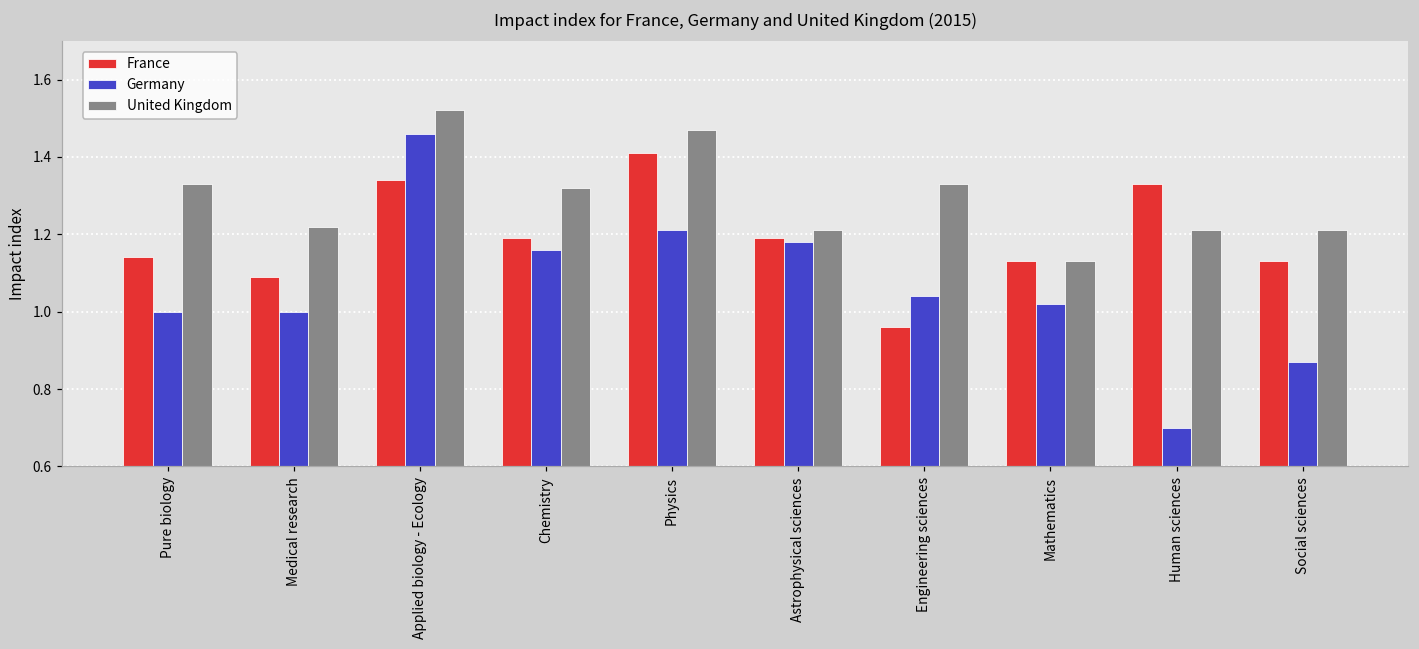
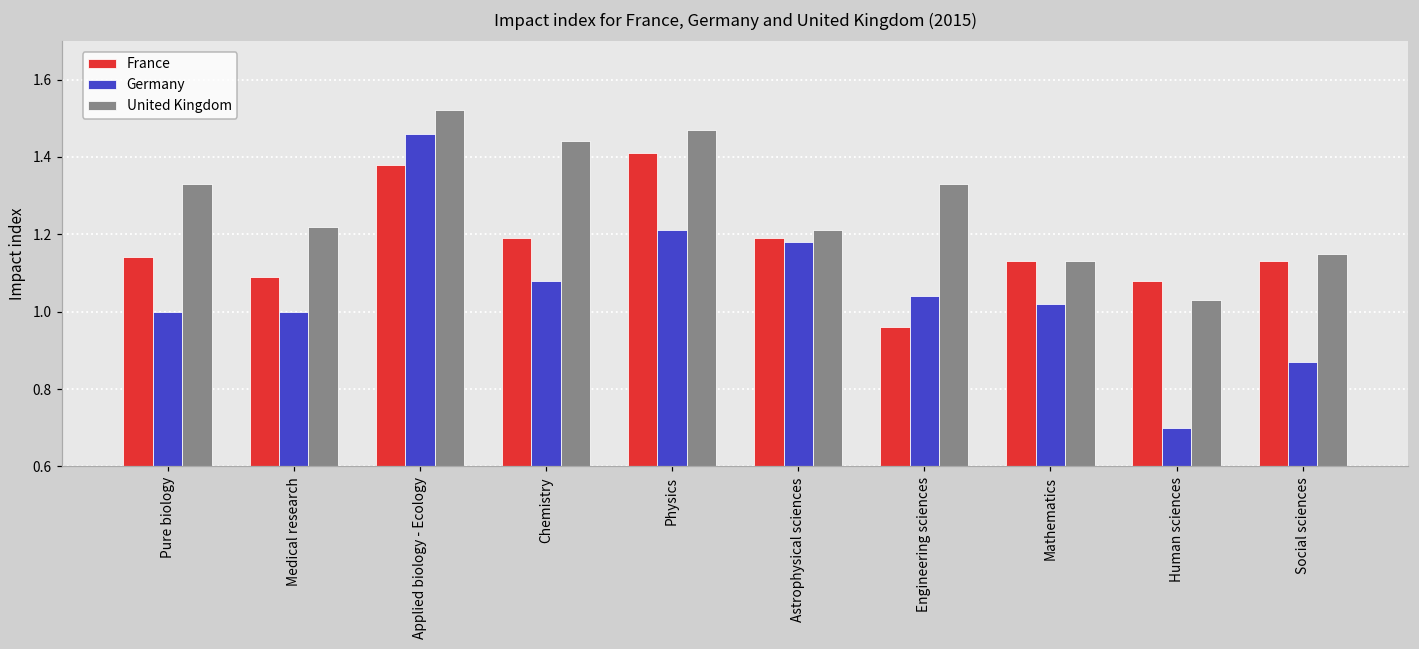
  {
    "France": {
      "Pure biology": 1.14,
      "Medical research": 1.09,
-     "Applied biology - Ecology": 1.34,
+     "Applied biology - Ecology": 1.38,
      "Chemistry": 1.19,
      "Physics": 1.41,
      "Astrophysical sciences": 1.19,
      "Engineering sciences": 0.96,
      "Mathematics": 1.13,
-     "Human sciences": 1.33,
+     "Human sciences": 1.08,
      "Social sciences": 1.13
    },
    "Germany": {
      "Pure biology": 1.00,
      "Medical research": 1.00,
      "Applied biology - Ecology": 1.46,
-     "Chemistry": 1.16,
+     "Chemistry": 1.08,
      "Physics": 1.21,
      "Astrophysical sciences": 1.18,
      "Engineering sciences": 1.04,
      "Mathematics": 1.02,
      "Human sciences": 0.70,
      "Social sciences": 0.87
    },
    "United Kingdom": {
      "Pure biology": 1.33,
      "Medical research": 1.22,
      "Applied biology - Ecology": 1.52,
-     "Chemistry": 1.32,
+     "Chemistry": 1.44,
      "Physics": 1.47,
      "Astrophysical sciences": 1.21,
      "Engineering sciences": 1.33,
      "Mathematics": 1.13,
-     "Human sciences": 1.21,
-     "Social sciences": 1.21
+     "Human sciences": 1.03,
+     "Social sciences": 1.15
    }
  }
